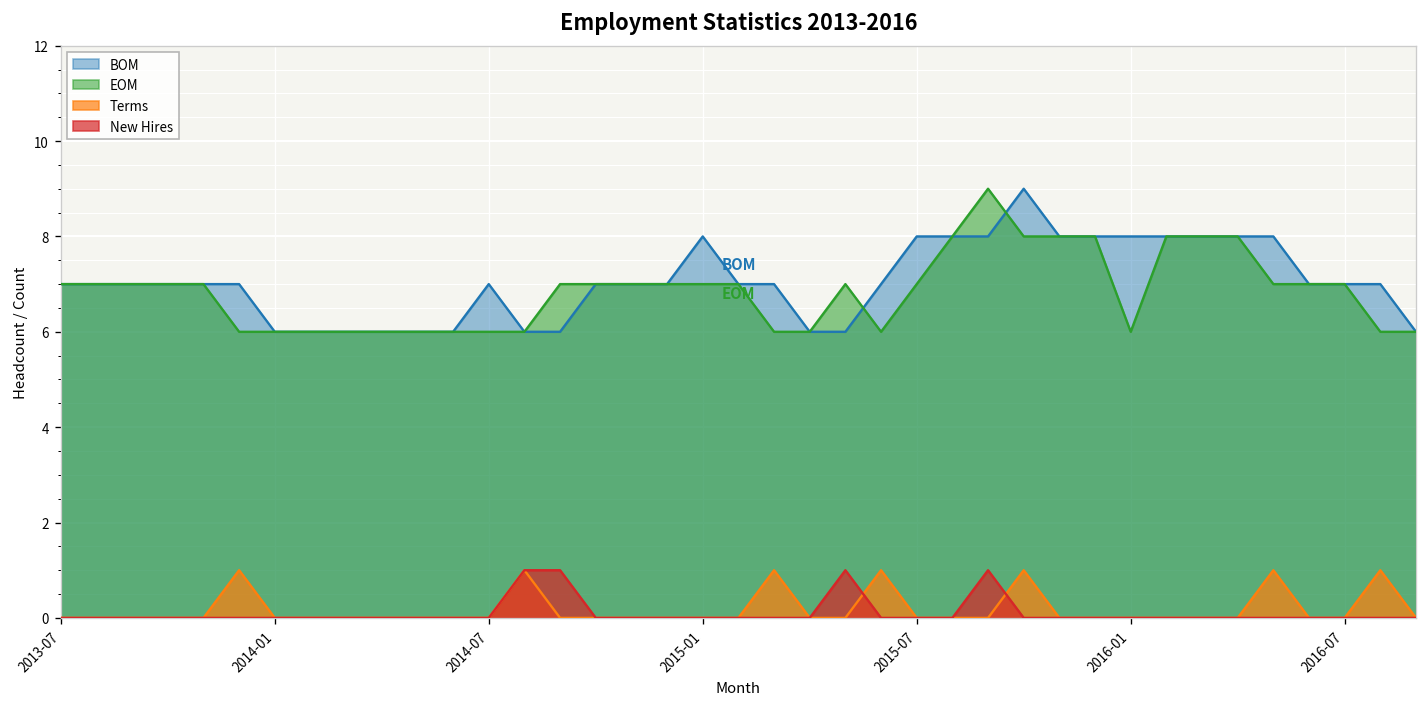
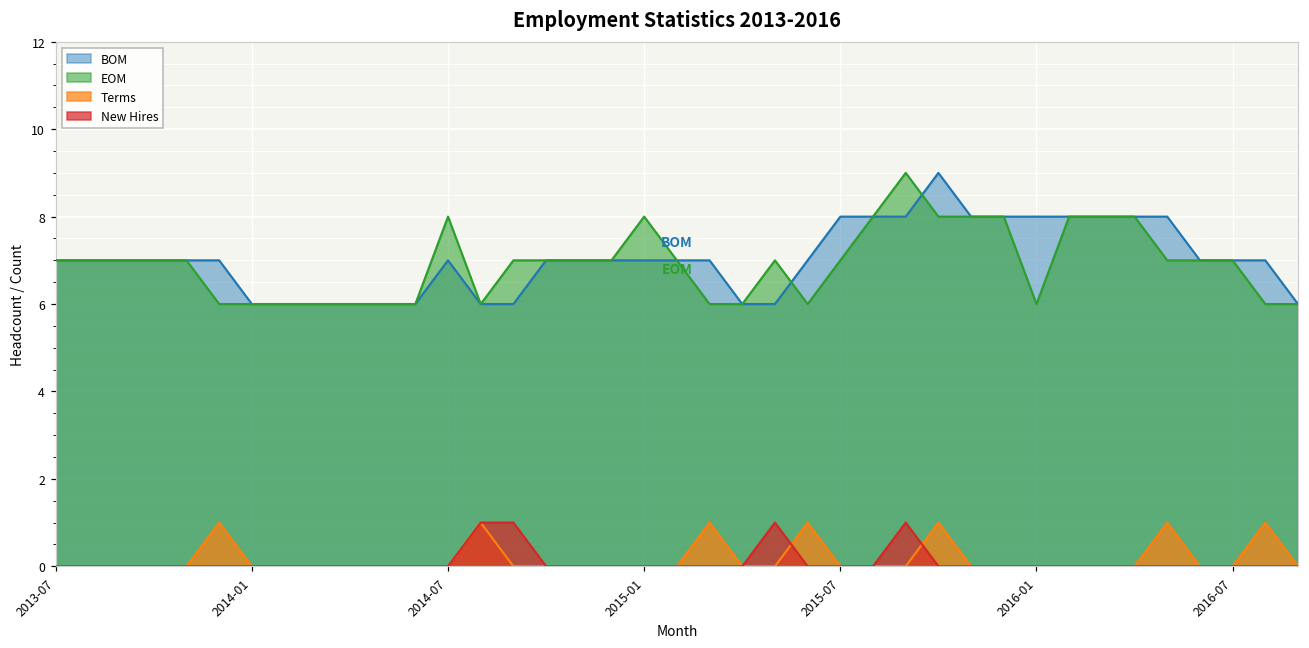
  {
    "BOM": {
      "2014-07": 7,
-     "2015-01": 8,
+     "2015-01": 7,
      "2015-07": 8,
      "2016-01": 8
    },
    "EOM": {
-     "2014-07": 6,
-     "2015-01": 7,
+     "2014-07": 8,
+     "2015-01": 8,
      "2015-07": 7,
      "2016-01": 6
    }
  }
